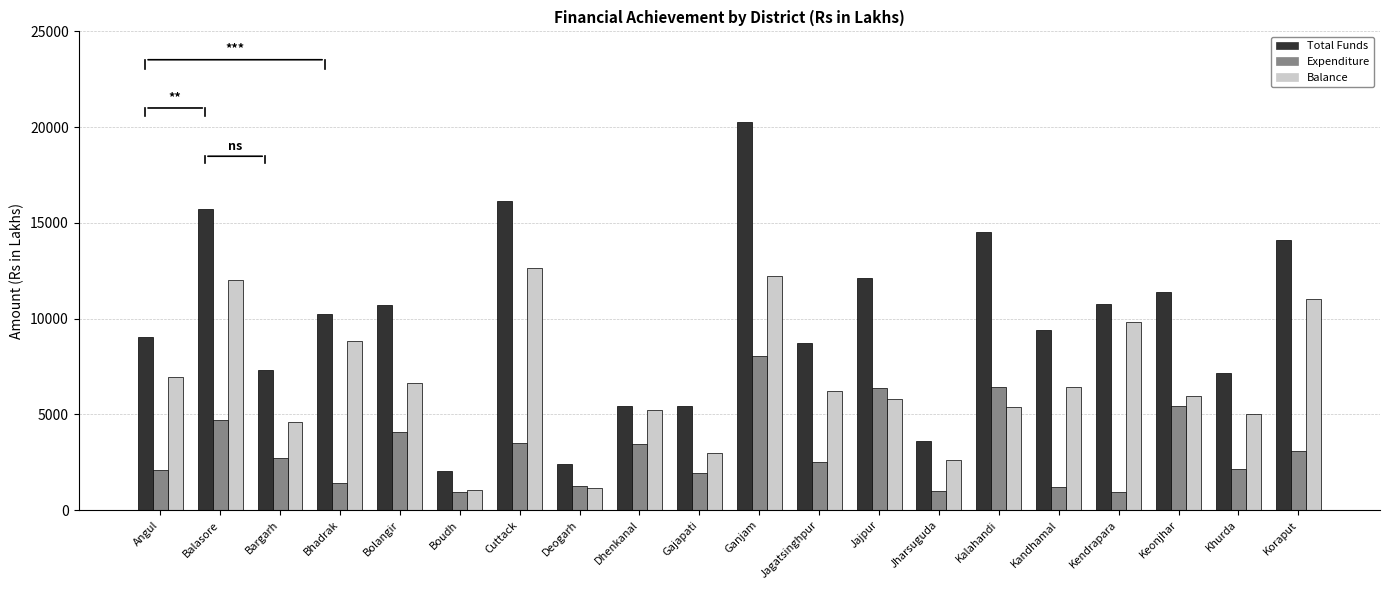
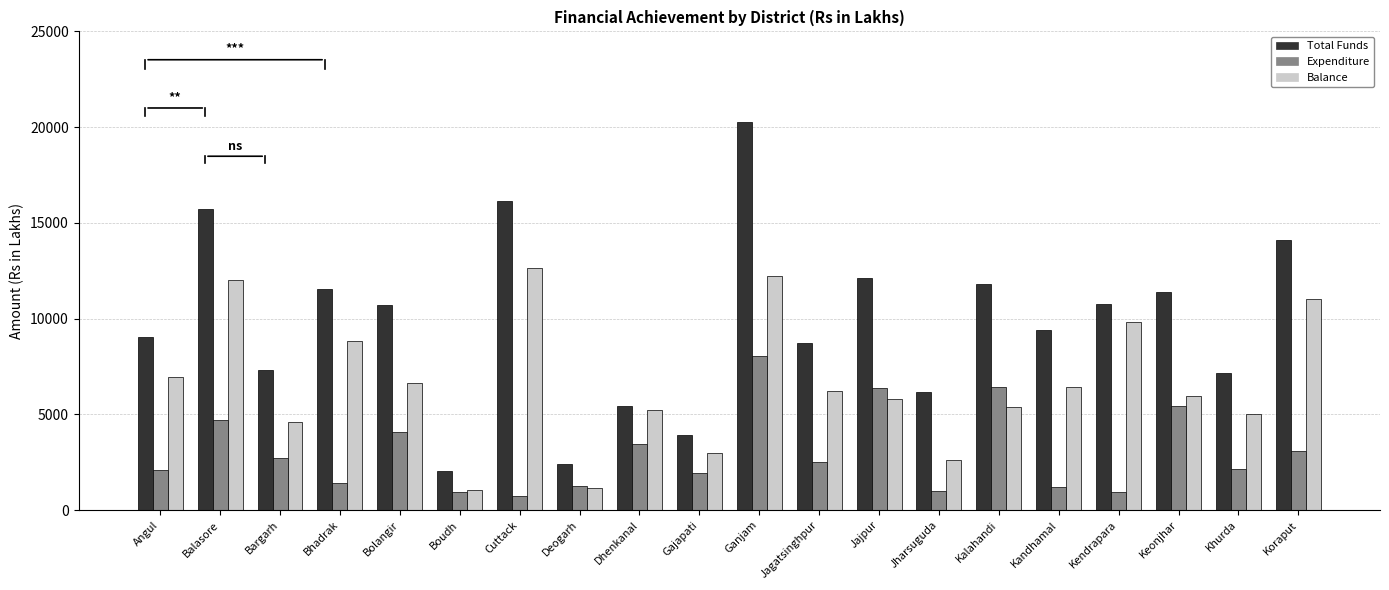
  {
    "Total Funds": {
      "Angul": 9100,
      "Balasore": 15700,
      "Bargarh": 7300,
-     "Bhadrak": 10200,
+     "Bhadrak": 11600,
      "Bolangir": 10700,
      "Boudh": 2000,
      "Cuttack": 16100,
      "Deogarh": 2400,
      "Dhenkanal": 5400,
-     "Gajapati": 5400,
+     "Gajapati": 3900,
      "Ganjam": 20300,
      "Jagatsinghpur": 8700,
      "Jajpur": 12100,
-     "Jharsuguda": 3600,
-     "Kalahandi": 14500,
+     "Jharsuguda": 6100,
+     "Kalahandi": 11800,
      "Kandhamal": 9400,
      "Kendrapara": 10800,
      "Keonjhar": 11400,
      "Khurda": 7200,
      "Koraput": 14100
    },
    "Expenditure": {
      "Angul": 2100,
      "Balasore": 4700,
      "Bargarh": 2700,
      "Bhadrak": 1400,
      "Bolangir": 4100,
      "Boudh": 1000,
-     "Cuttack": 3500,
+     "Cuttack": 700,
      "Deogarh": 1300,
      "Dhenkanal": 3400,
      "Gajapati": 1900,
      "Ganjam": 8000,
      "Jagatsinghpur": 2500,
      "Jajpur": 6400,
      "Jharsuguda": 1000,
      "Kalahandi": 6400,
      "Kandhamal": 1200,
      "Kendrapara": 1000,
      "Keonjhar": 5400,
      "Khurda": 2100,
      "Koraput": 3100
    },
    "Balance": {
      "Angul": 7000,
      "Balasore": 12000,
      "Bargarh": 4600,
      "Bhadrak": 8800,
      "Bolangir": 6600,
      "Boudh": 1100,
      "Cuttack": 12600,
      "Deogarh": 1200,
      "Dhenkanal": 5200,
      "Gajapati": 3000,
      "Ganjam": 12200,
      "Jagatsinghpur": 6200,
      "Jajpur": 5800,
      "Jharsuguda": 2600,
      "Kalahandi": 5400,
      "Kandhamal": 6400,
      "Kendrapara": 9800,
      "Keonjhar": 5900,
      "Khurda": 5000,
      "Koraput": 11000
    }
  }
